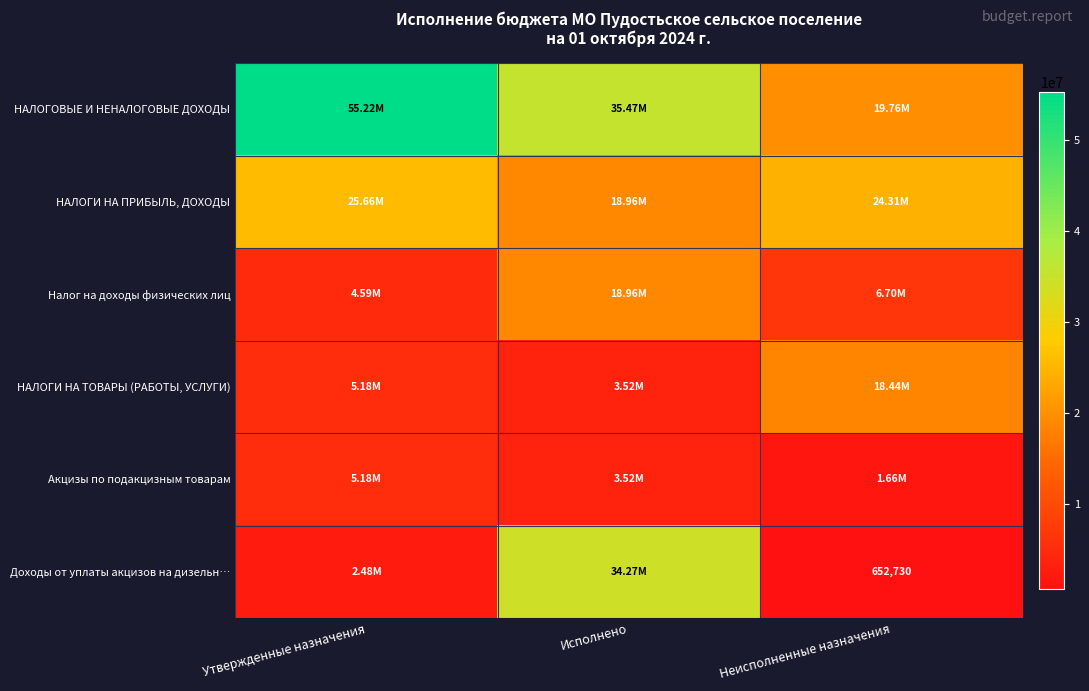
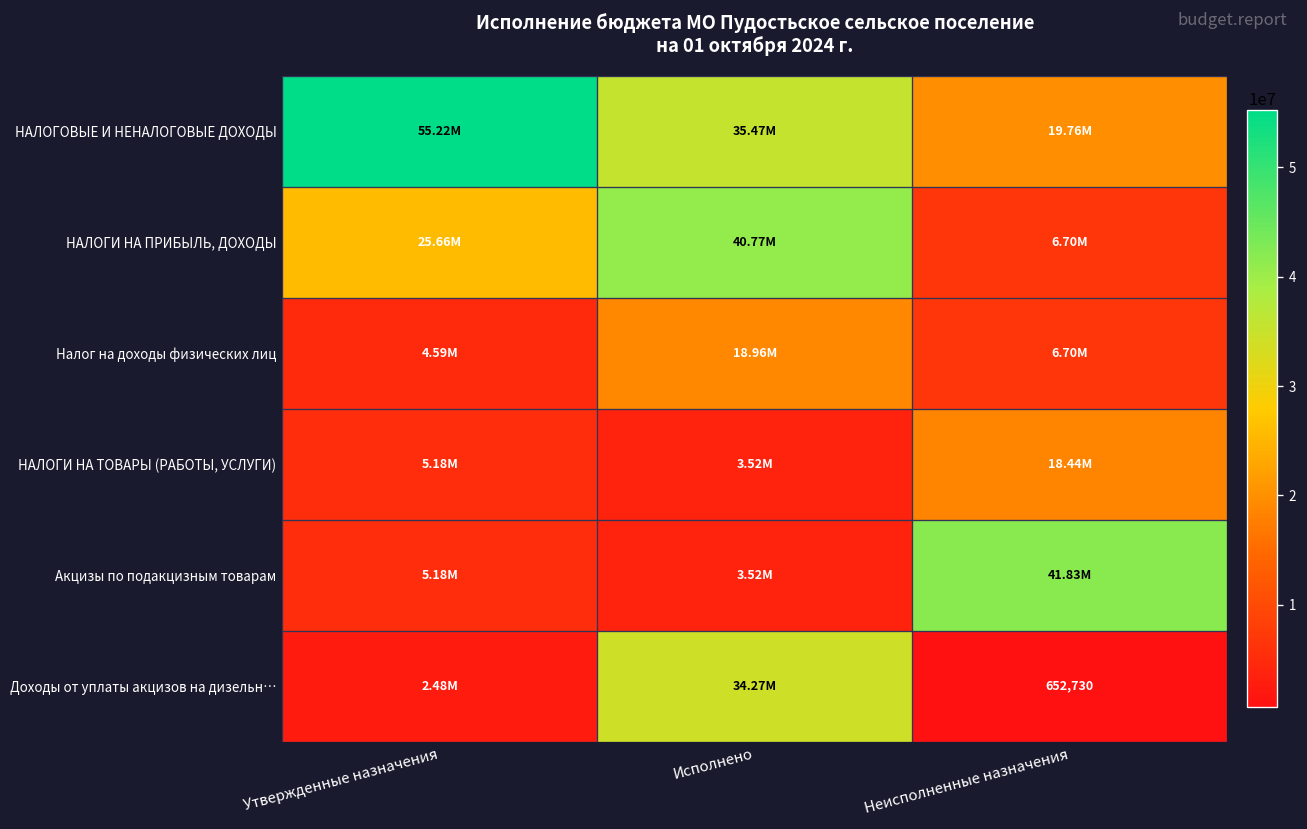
  {
    "НАЛОГОВЫЕ И НЕНАЛОГОВЫЕ ДОХОДЫ": {
      "Утвержденные назначения": "55.22M",
      "Исполнено": "35.47M",
      "Неисполненные назначения": "19.76M"
    },
    "НАЛОГИ НА ПРИБЫЛЬ, ДОХОДЫ": {
      "Утвержденные назначения": "25.66M",
-     "Исполнено": "18.96M",
-     "Неисполненные назначения": "24.31M"
+     "Исполнено": "40.77M",
+     "Неисполненные назначения": "6.70M"
    },
    "Налог на доходы физических лиц": {
      "Утвержденные назначения": "4.59M",
      "Исполнено": "18.96M",
      "Неисполненные назначения": "6.70M"
    },
    "НАЛОГИ НА ТОВАРЫ (РАБОТЫ, УСЛУГИ)": {
      "Утвержденные назначения": "5.18M",
      "Исполнено": "3.52M",
      "Неисполненные назначения": "18.44M"
    },
    "Акцизы по подакцизным товарам": {
      "Утвержденные назначения": "5.18M",
      "Исполнено": "3.52M",
-     "Неисполненные назначения": "1.66M"
+     "Неисполненные назначения": "41.83M"
    },
    "Доходы от уплаты акцизов на дизельн…": {
      "Утвержденные назначения": "2.48M",
      "Исполнено": "34.27M",
      "Неисполненные назначения": "652,730"
    }
  }
